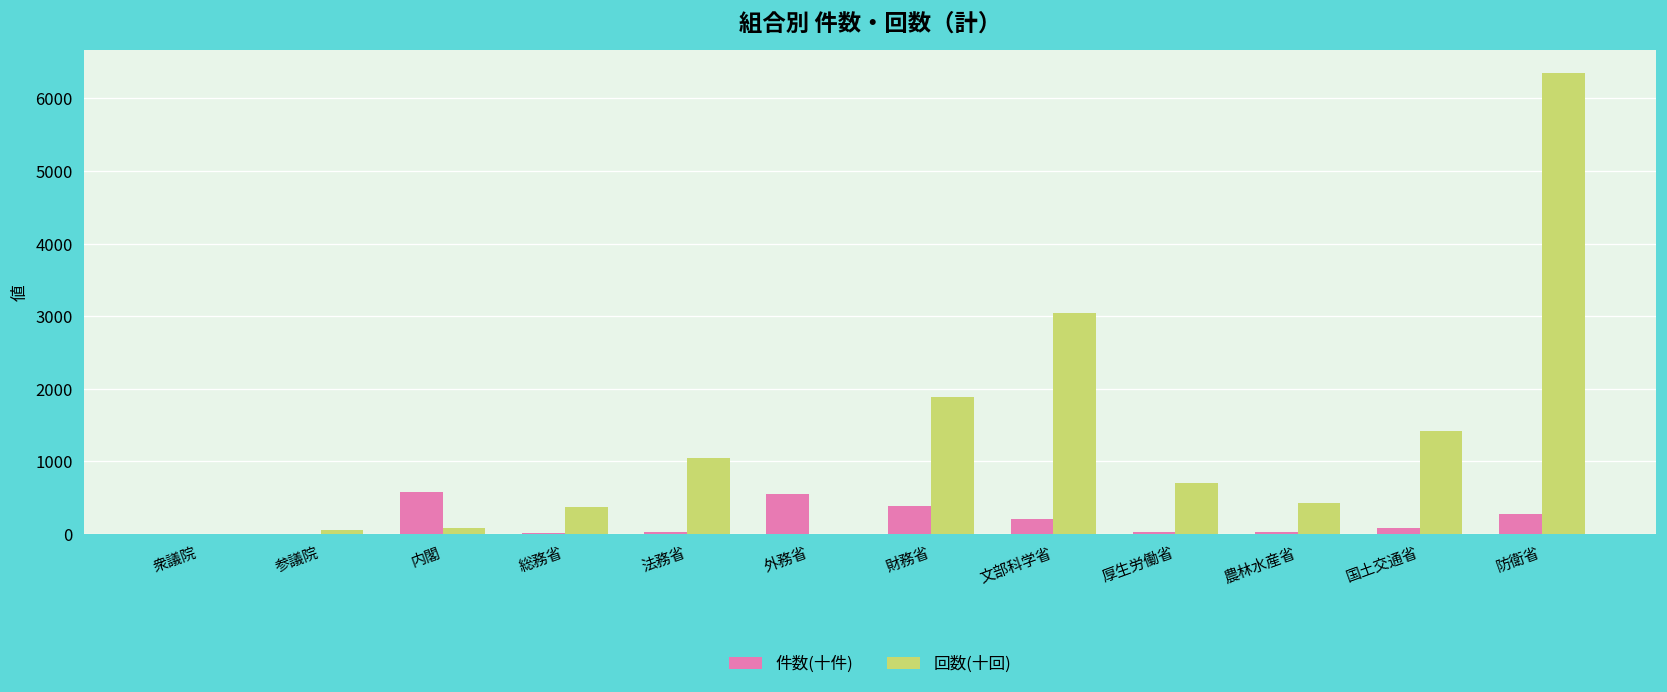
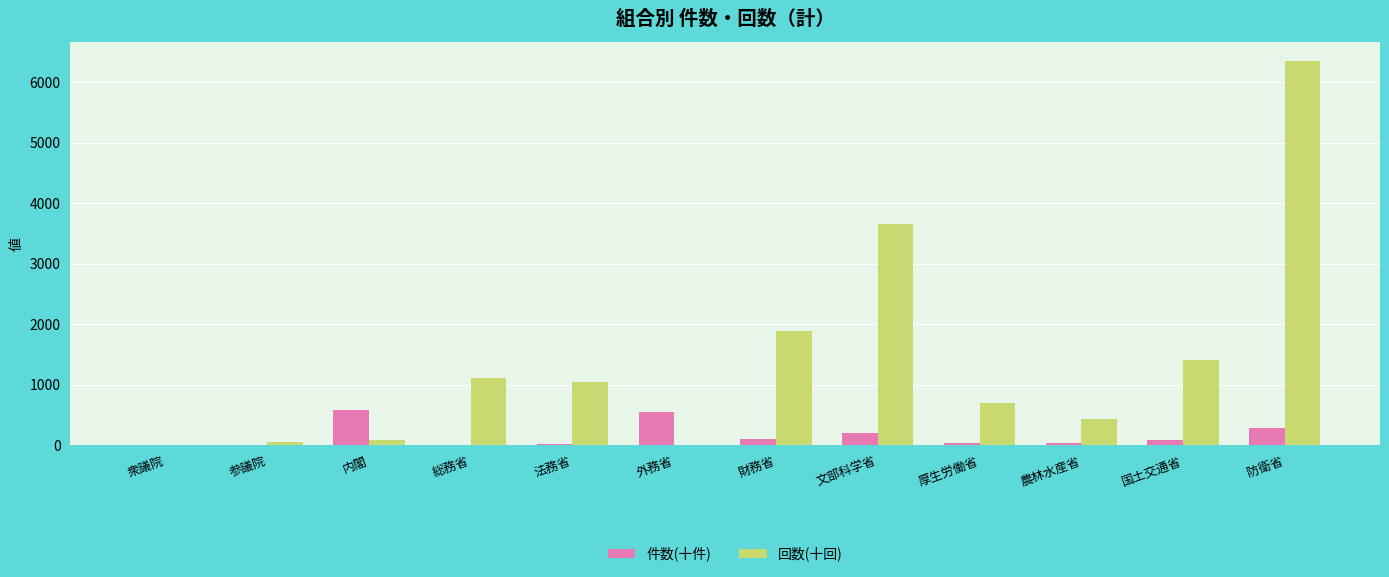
  {
    "件数(十件)": {
      "内閣": 600,
      "外務省": 600,
-     "財務省": 400,
+     "財務省": 100,
      "文部科学省": 200,
      "国土交通省": 100,
      "防衛省": 300
    },
    "回数(十回)": {
      "参議院": 100,
      "内閣": 100,
-     "総務省": 400,
+     "総務省": 1100,
      "法務省": 1000,
      "財務省": 1900,
-     "文部科学省": 3000,
+     "文部科学省": 3700,
      "厚生労働省": 700,
      "農林水産省": 400,
      "国土交通省": 1400,
      "防衛省": 6400
    }
  }
